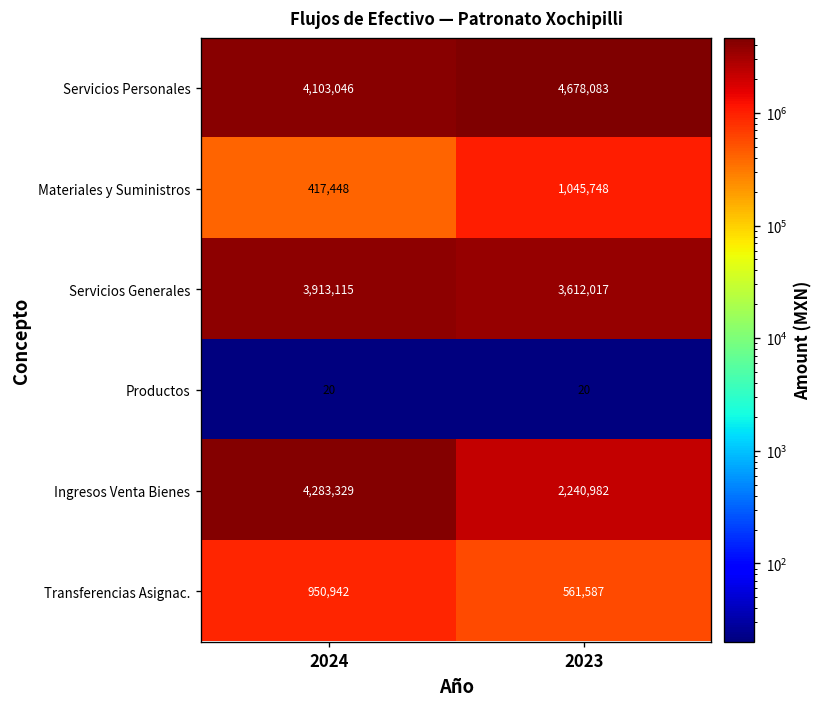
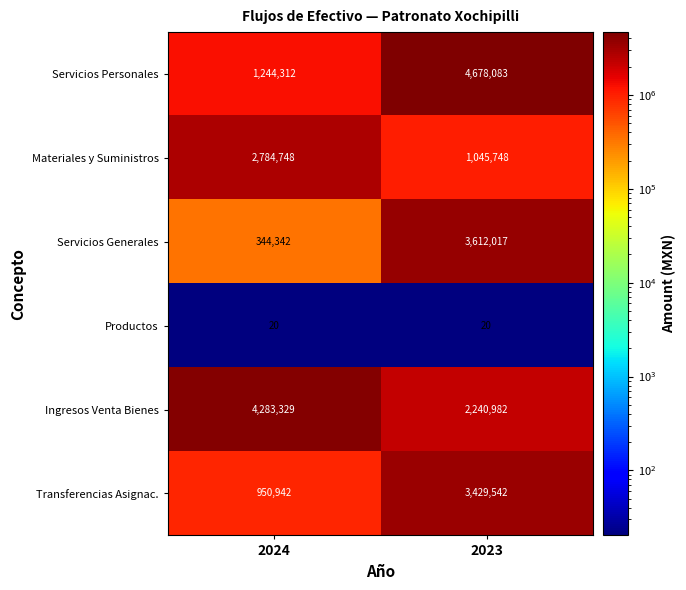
  {
    "Servicios Personales": {
-     "2024": "4,103,046",
+     "2024": "1,244,312",
      "2023": "4,678,083"
    },
    "Materiales y Suministros": {
-     "2024": "417,448",
+     "2024": "2,784,748",
      "2023": "1,045,748"
    },
    "Servicios Generales": {
-     "2024": "3,913,115",
+     "2024": "344,342",
      "2023": "3,612,017"
    },
    "Productos": {
      "2024": "20",
      "2023": "20"
    },
    "Ingresos Venta Bienes": {
      "2024": "4,283,329",
      "2023": "2,240,982"
    },
    "Transferencias Asignac.": {
      "2024": "950,942",
-     "2023": "561,587"
+     "2023": "3,429,542"
    }
  }
